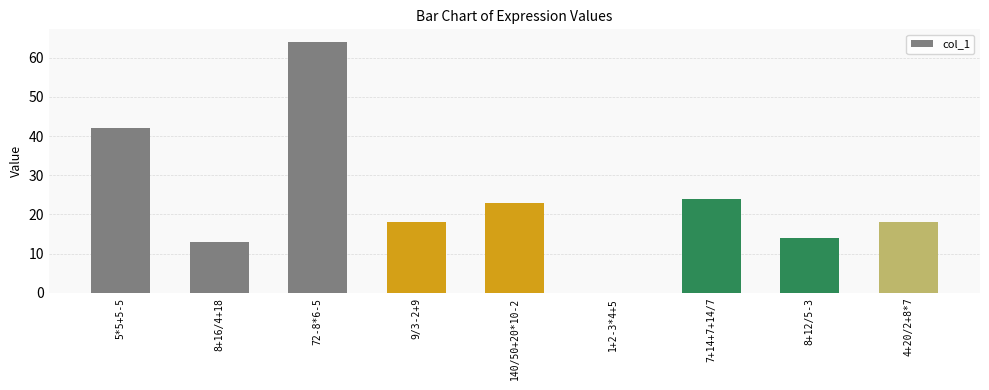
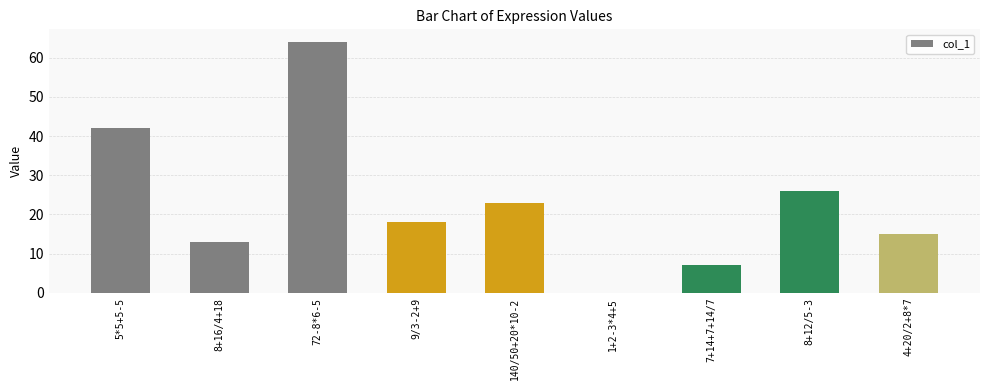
  {
    "5*5+5-5": 42,
    "8+16/4+18": 13,
    "72-8*6-5": 64,
    "9/3-2+9": 18,
    "140/50+20*10-2": 23,
    "1+2-3*4+5": 0,
-   "7+14+7+14/7": 24,
-   "8+12/5-3": 14,
-   "4+20/2+8*7": 18
+   "7+14+7+14/7": 7,
+   "8+12/5-3": 26,
+   "4+20/2+8*7": 15
  }
